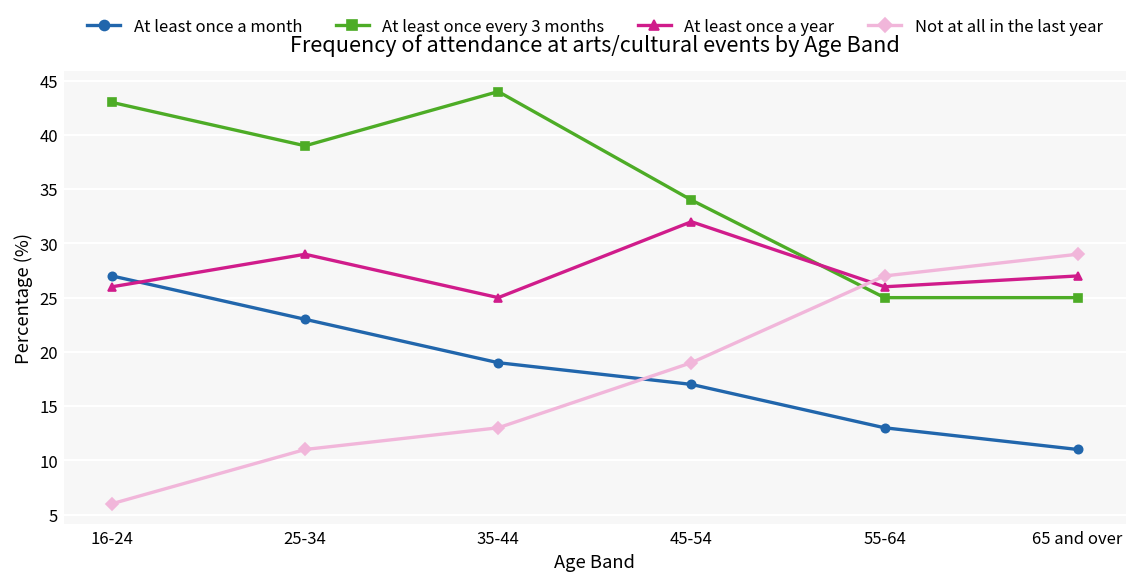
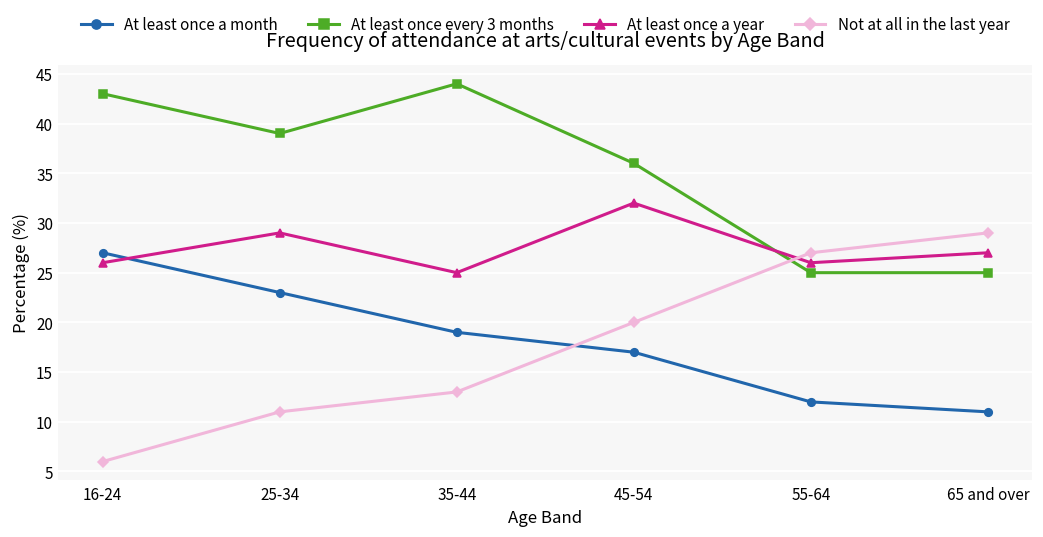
  {
    "At least once a month": {
      "16-24": 27,
      "25-34": 23,
      "35-44": 19,
      "45-54": 17,
-     "55-64": 13,
+     "55-64": 12,
      "65 and over": 11
    },
    "At least once every 3 months": {
      "16-24": 43,
      "25-34": 39,
      "35-44": 44,
-     "45-54": 34,
+     "45-54": 36,
      "55-64": 25,
      "65 and over": 25
    },
    "At least once a year": {
      "16-24": 26,
      "25-34": 29,
      "35-44": 25,
      "45-54": 32,
      "55-64": 26,
      "65 and over": 27
    },
    "Not at all in the last year": {
      "16-24": 6,
      "25-34": 11,
      "35-44": 13,
-     "45-54": 19,
+     "45-54": 20,
      "55-64": 27,
      "65 and over": 29
    }
  }
